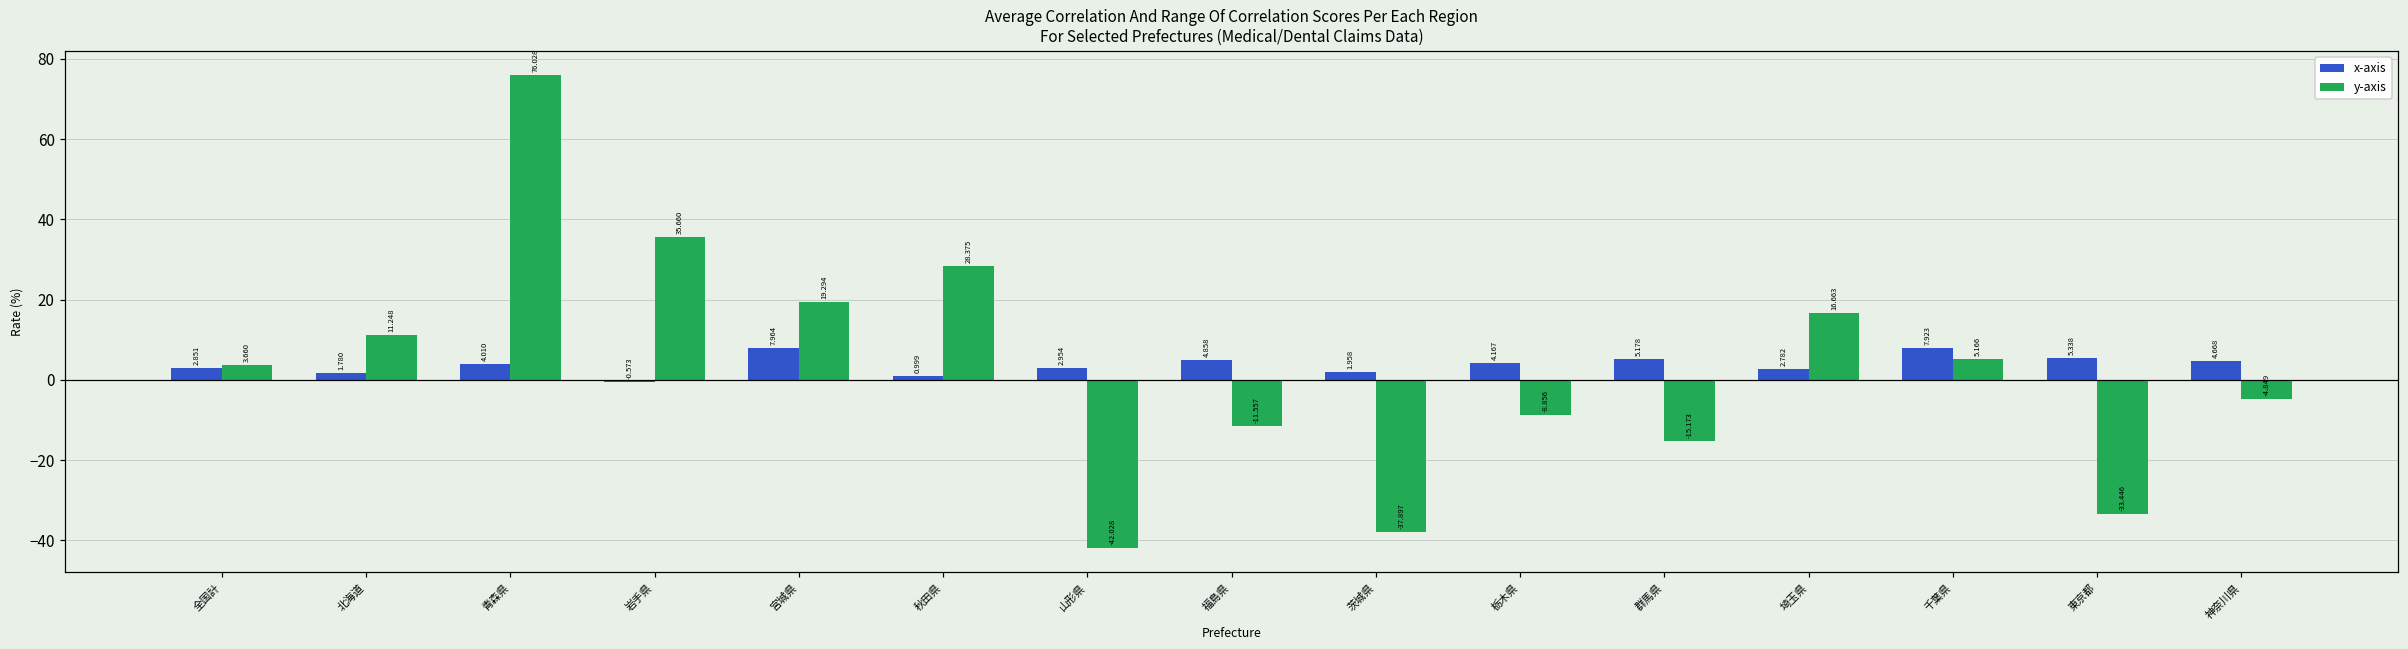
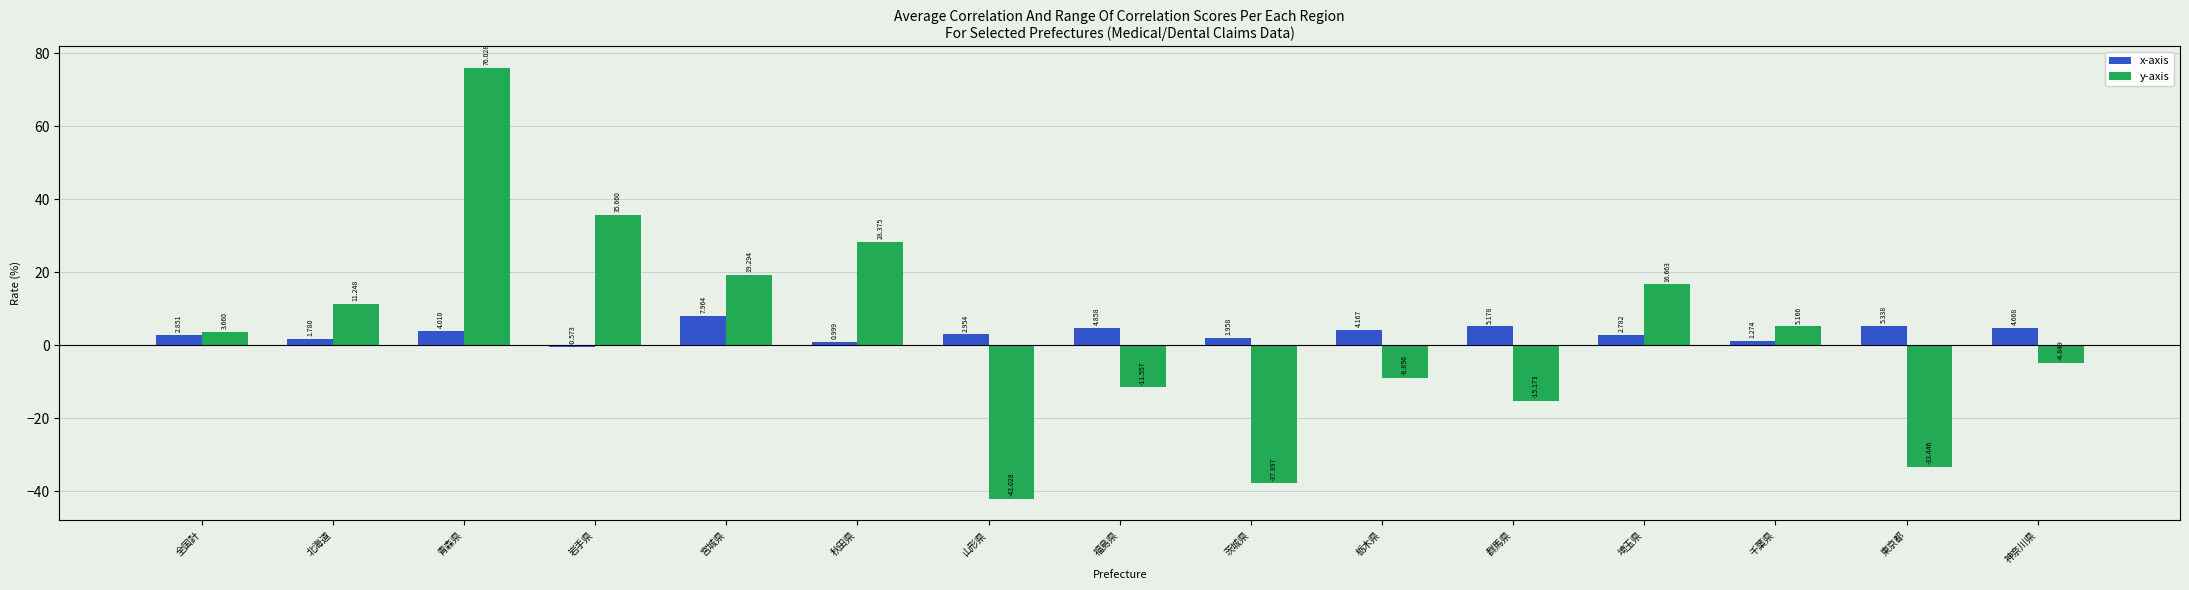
  {
    "x-axis": {
      "全国計": 2.851,
      "北海道": 1.780,
      "青森県": 4.010,
      "岩手県": -0.573,
      "宮城県": 7.964,
      "秋田県": 0.999,
      "山形県": 2.954,
      "福島県": 4.858,
      "茨城県": 1.958,
      "栃木県": 4.167,
      "群馬県": 5.178,
      "埼玉県": 2.782,
-     "千葉県": 7.923,
+     "千葉県": 1.274,
      "東京都": 5.338,
      "神奈川県": 4.668
    },
    "y-axis": {
      "全国計": 3.660,
      "北海道": 11.248,
      "青森県": 76.028,
      "岩手県": 35.660,
      "宮城県": 19.294,
      "秋田県": 28.375,
      "山形県": -42.028,
      "福島県": -11.557,
      "茨城県": -37.897,
      "栃木県": -8.856,
      "群馬県": -15.173,
      "埼玉県": 16.663,
      "千葉県": 5.166,
      "東京都": -33.446,
      "神奈川県": -4.849
    }
  }
